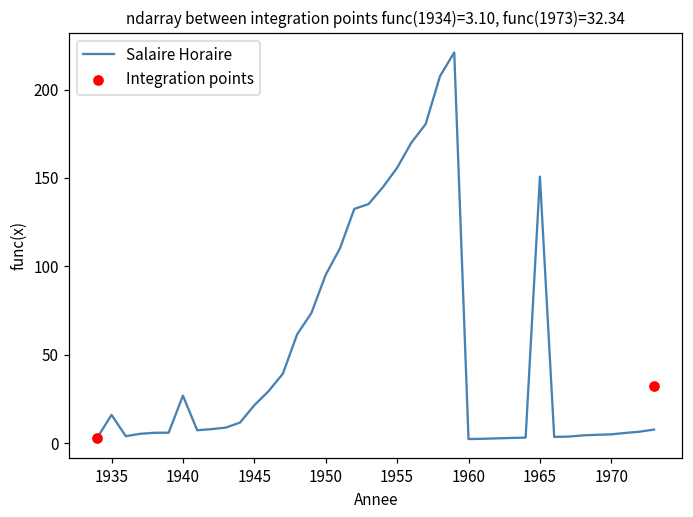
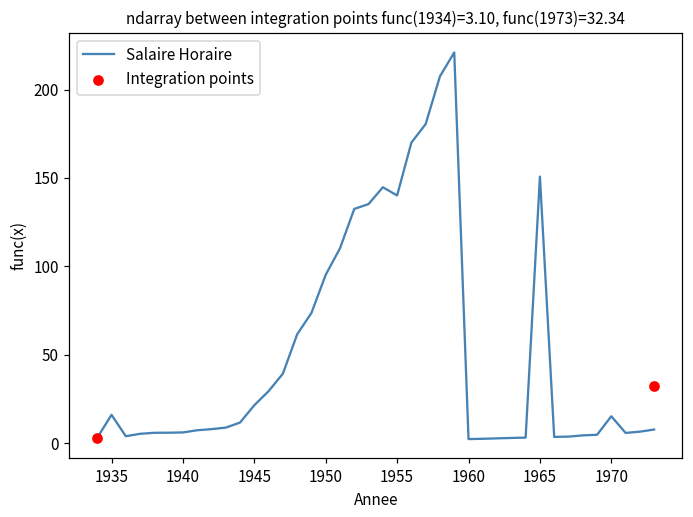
  {
    "Salaire Horaire": {
      "1935": 16,
-     "1940": 27,
+     "1940": 6,
      "1945": 21,
      "1950": 95,
-     "1955": 156,
+     "1955": 140,
      "1960": 2,
      "1965": 151,
-     "1970": 5
+     "1970": 15
    }
  }
